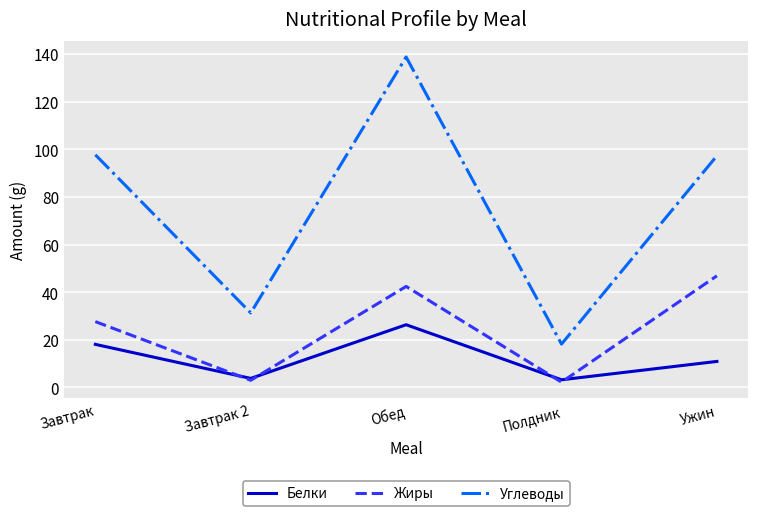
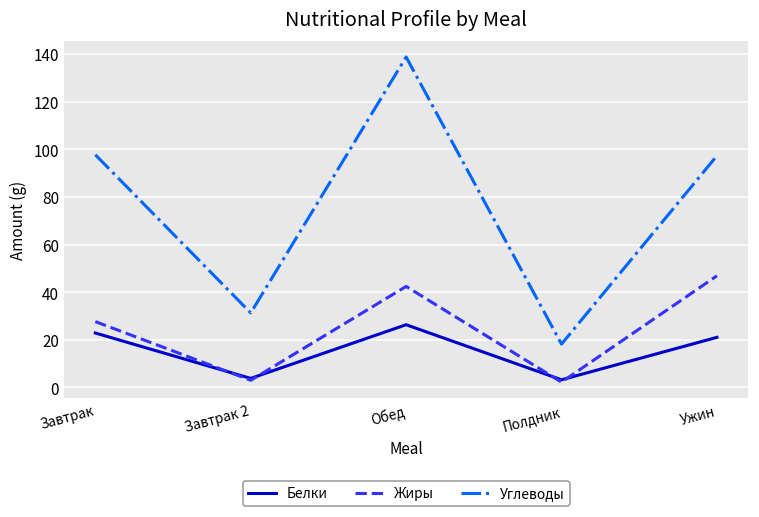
  {
    "Белки": {
-     "Завтрак": 18,
+     "Завтрак": 23,
      "Обед": 26,
-     "Ужин": 11
+     "Ужин": 21
    },
    "Жиры": {
      "Завтрак": 28,
      "Обед": 42,
      "Ужин": 47
    },
    "Углеводы": {
      "Завтрак": 98,
      "Завтрак 2": 31,
      "Обед": 139,
      "Полдник": 18,
      "Ужин": 97
    }
  }
